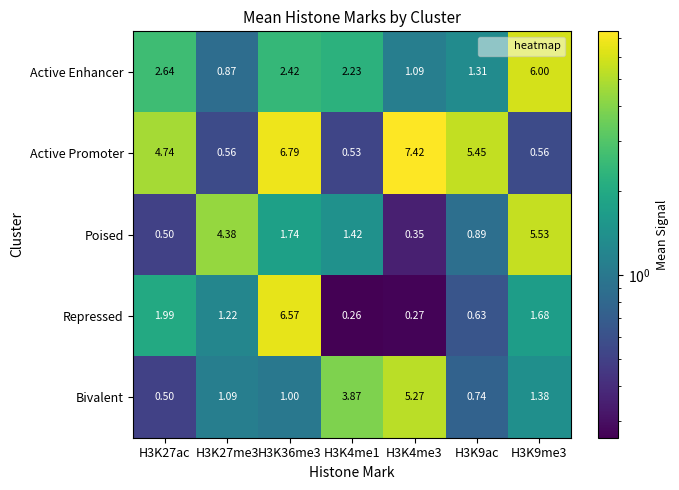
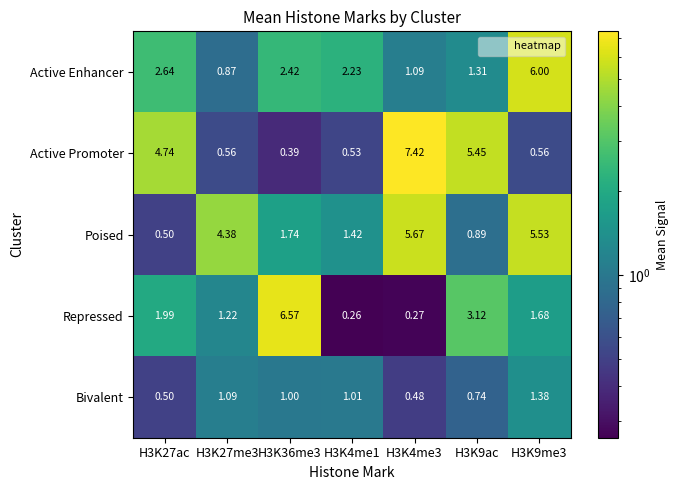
  {
    "Active Enhancer": {
      "H3K27ac": 2.64,
      "H3K27me3": 0.87,
      "H3K36me3": 2.42,
      "H3K4me1": 2.23,
      "H3K4me3": 1.09,
      "H3K9ac": 1.31,
      "H3K9me3": 6.00
    },
    "Active Promoter": {
      "H3K27ac": 4.74,
      "H3K27me3": 0.56,
-     "H3K36me3": 6.79,
+     "H3K36me3": 0.39,
      "H3K4me1": 0.53,
      "H3K4me3": 7.42,
      "H3K9ac": 5.45,
      "H3K9me3": 0.56
    },
    "Poised": {
      "H3K27ac": 0.50,
      "H3K27me3": 4.38,
      "H3K36me3": 1.74,
      "H3K4me1": 1.42,
-     "H3K4me3": 0.35,
+     "H3K4me3": 5.67,
      "H3K9ac": 0.89,
      "H3K9me3": 5.53
    },
    "Repressed": {
      "H3K27ac": 1.99,
      "H3K27me3": 1.22,
      "H3K36me3": 6.57,
      "H3K4me1": 0.26,
      "H3K4me3": 0.27,
-     "H3K9ac": 0.63,
+     "H3K9ac": 3.12,
      "H3K9me3": 1.68
    },
    "Bivalent": {
      "H3K27ac": 0.50,
      "H3K27me3": 1.09,
      "H3K36me3": 1.00,
-     "H3K4me1": 3.87,
-     "H3K4me3": 5.27,
+     "H3K4me1": 1.01,
+     "H3K4me3": 0.48,
      "H3K9ac": 0.74,
      "H3K9me3": 1.38
    }
  }
